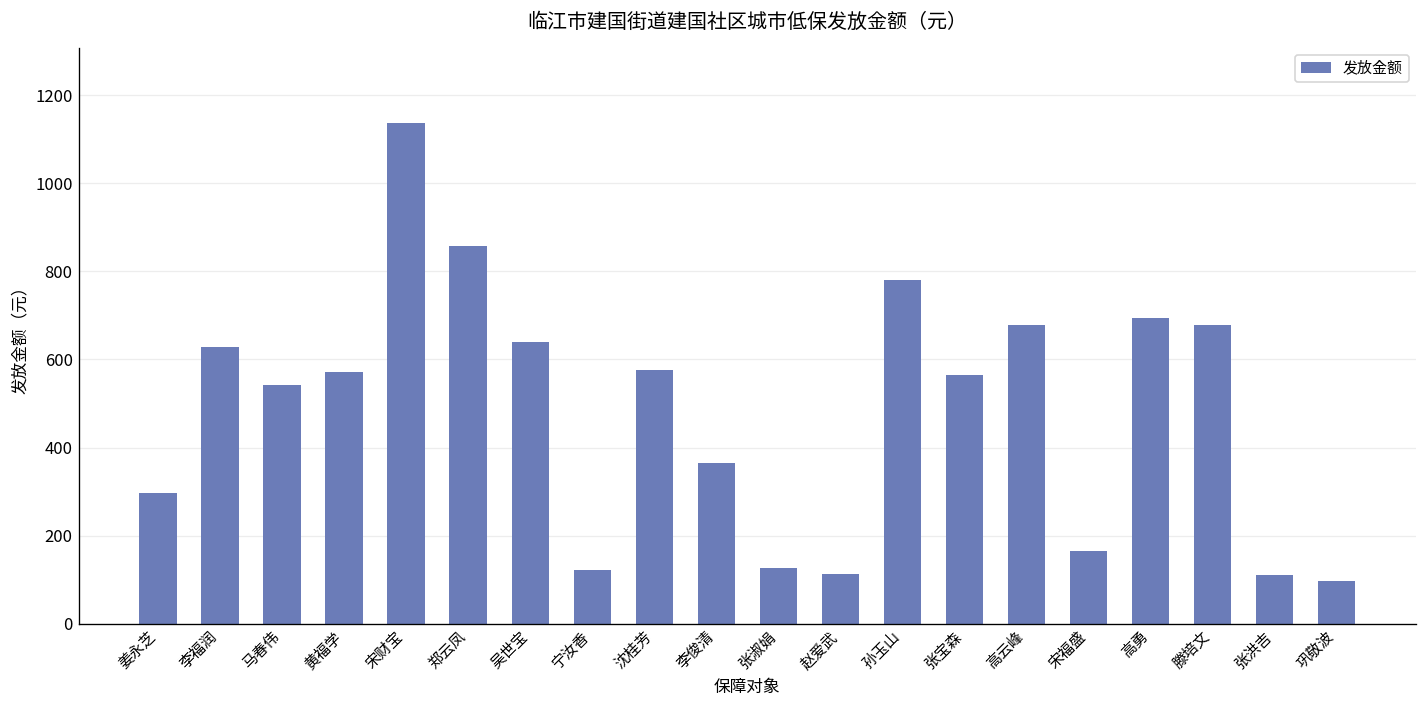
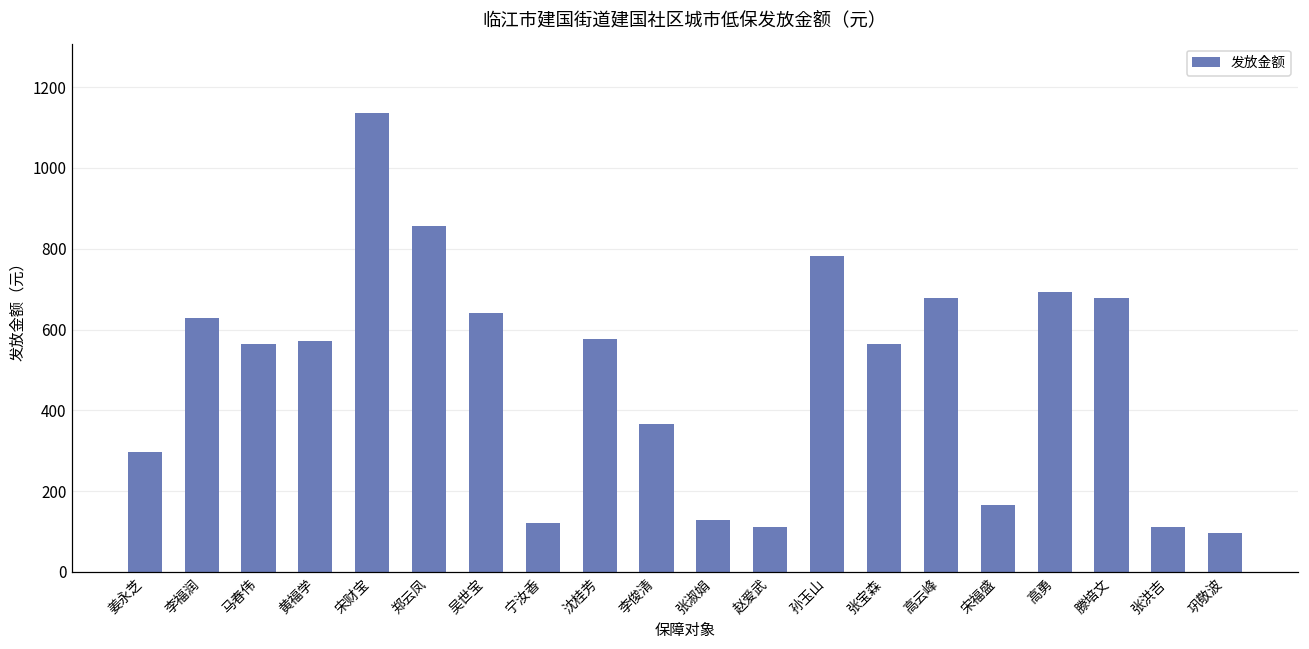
  {
    "姜永芝": 300,
    "李福润": 630,
-   "马春伟": 540,
+   "马春伟": 570,
    "黄福学": 570,
    "宋财宝": 1140,
    "郑云凤": 860,
    "吴世宝": 640,
    "宁汝香": 120,
    "沈桂芳": 580,
    "李俊清": 370,
    "张淑娟": 130,
    "赵爱武": 110,
    "孙玉山": 780,
    "张宝森": 570,
    "高云峰": 680,
    "宋福盛": 170,
    "高勇": 690,
    "滕培文": 680,
    "张洪吉": 110,
    "巩敬波": 100
  }
